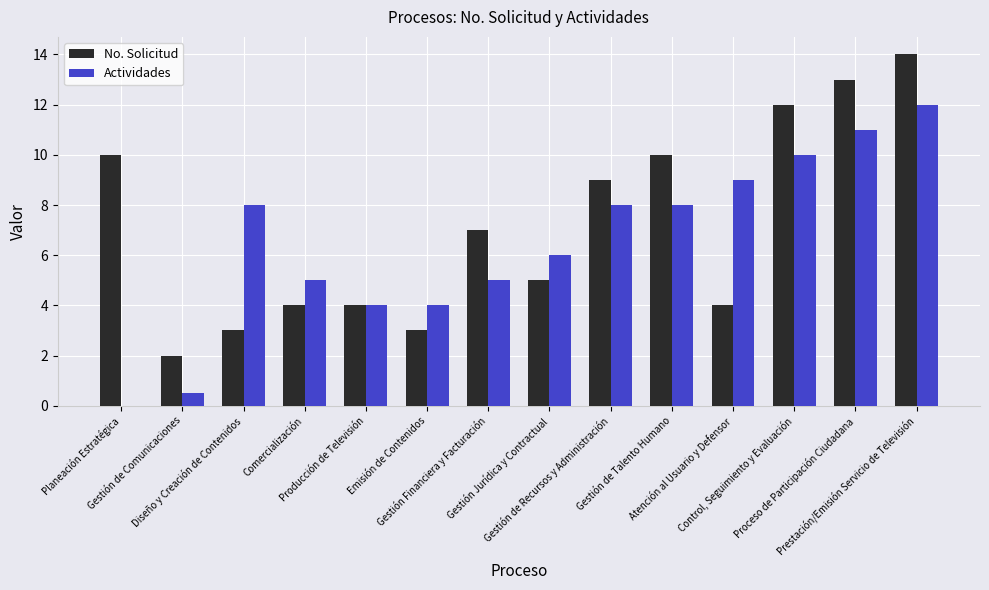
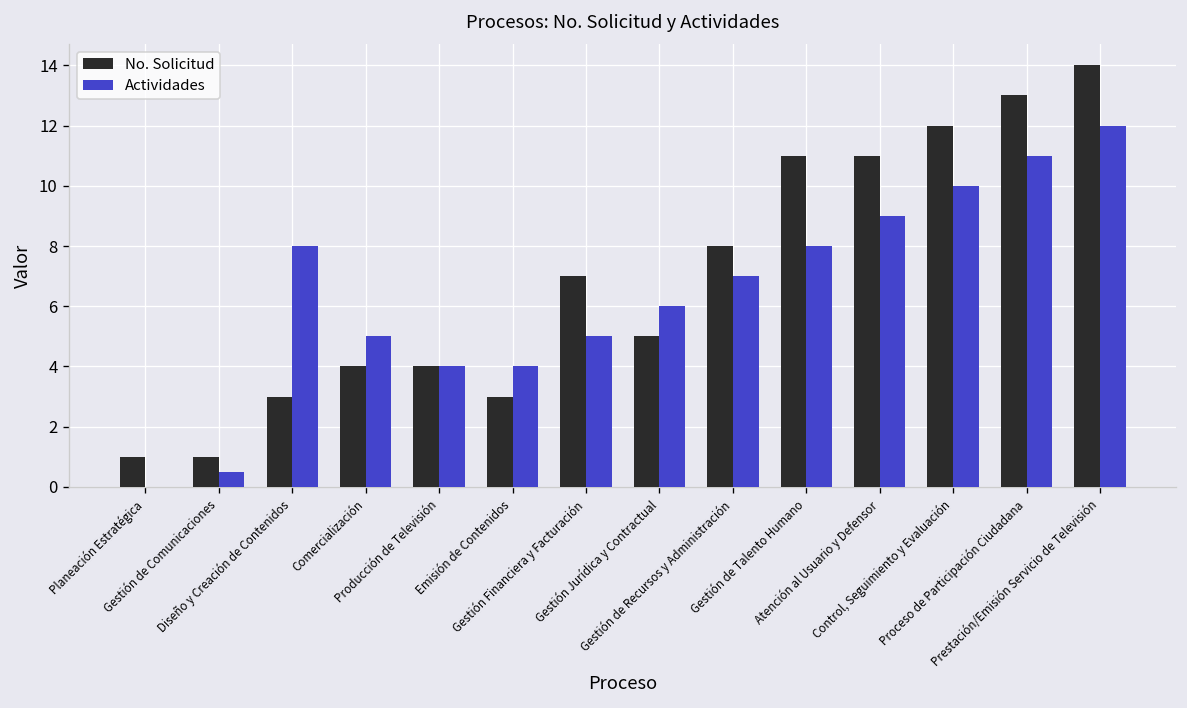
  {
    "No. Solicitud": {
-     "Planeación Estratégica": 10,
-     "Gestión de Comunicaciones": 2,
+     "Planeación Estratégica": 1,
+     "Gestión de Comunicaciones": 1,
      "Diseño y Creación de Contenidos": 3,
      "Comercialización": 4,
      "Producción de Televisión": 4,
      "Emisión de Contenidos": 3,
      "Gestión Financiera y Facturación": 7,
      "Gestión Jurídica y Contractual": 5,
-     "Gestión de Recursos y Administración": 9,
-     "Gestión de Talento Humano": 10,
-     "Atención al Usuario y Defensor": 4,
+     "Gestión de Recursos y Administración": 8,
+     "Gestión de Talento Humano": 11,
+     "Atención al Usuario y Defensor": 11,
      "Control, Seguimiento y Evaluación": 12,
      "Proceso de Participación Ciudadana": 13,
      "Prestación/Emisión Servicio de Televisión": 14
    },
    "Actividades": {
      "Planeación Estratégica": 0,
      "Gestión de Comunicaciones": 0.5,
      "Diseño y Creación de Contenidos": 8,
      "Comercialización": 5,
      "Producción de Televisión": 4,
      "Emisión de Contenidos": 4,
      "Gestión Financiera y Facturación": 5,
      "Gestión Jurídica y Contractual": 6,
-     "Gestión de Recursos y Administración": 8,
+     "Gestión de Recursos y Administración": 7,
      "Gestión de Talento Humano": 8,
      "Atención al Usuario y Defensor": 9,
      "Control, Seguimiento y Evaluación": 10,
      "Proceso de Participación Ciudadana": 11,
      "Prestación/Emisión Servicio de Televisión": 12
    }
  }
